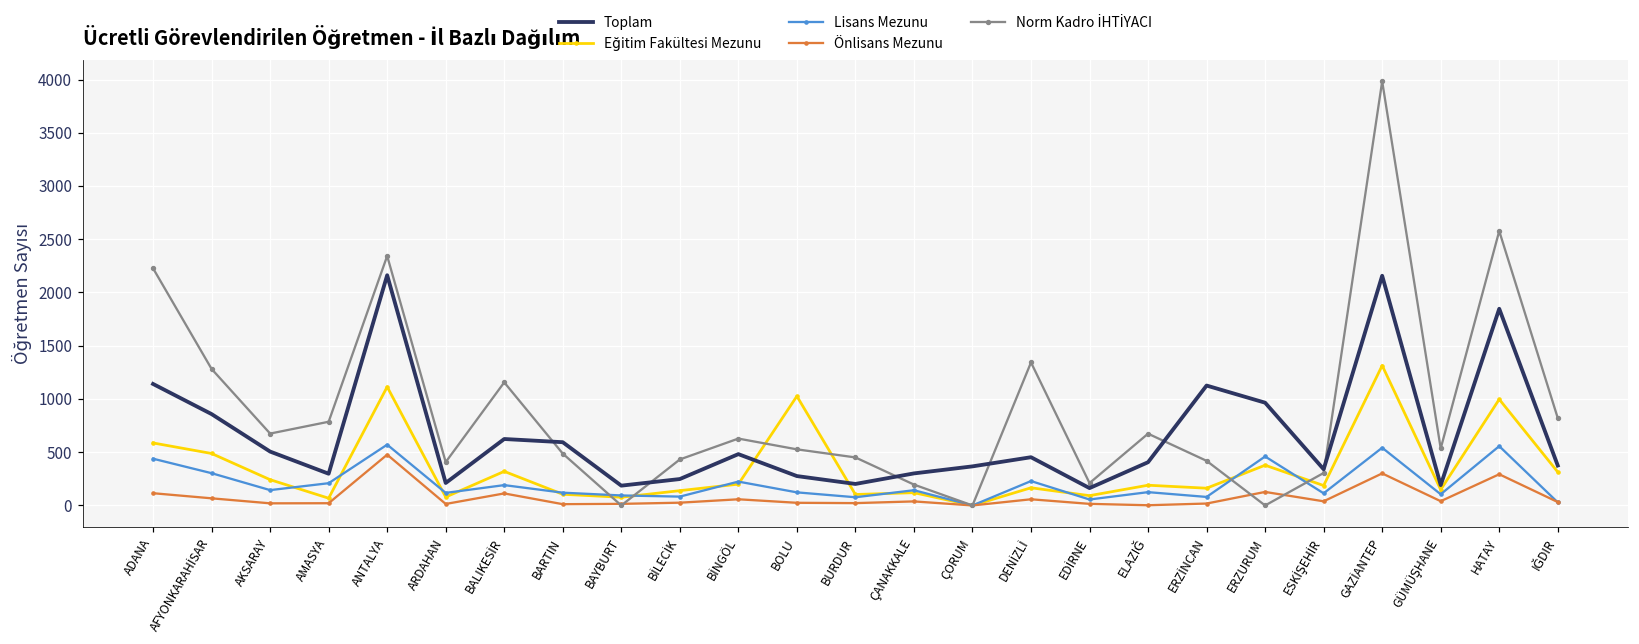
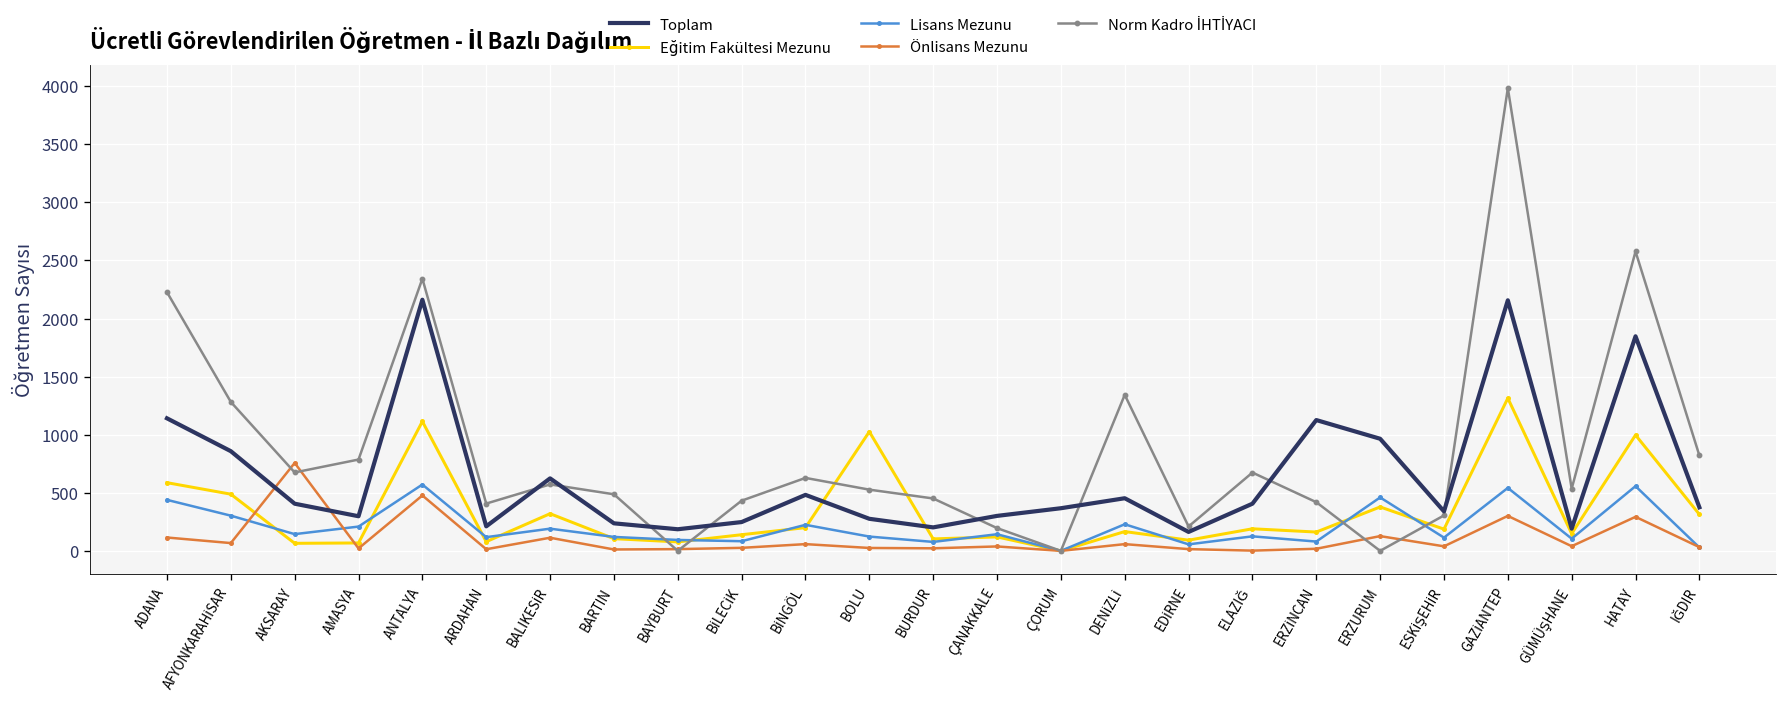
  {
    "Toplam": {
      "ADANA": 1100,
      "AFYONKARAHİSAR": 900,
-     "AKSARAY": 500,
+     "AKSARAY": 400,
      "AMASYA": 300,
      "ANTALYA": 2200,
      "ARDAHAN": 200,
      "BALIKESİR": 600,
-     "BARTIN": 600,
+     "BARTIN": 200,
      "BAYBURT": 200,
      "BİLECİK": 200,
      "BİNGÖL": 500,
      "BOLU": 300,
      "BURDUR": 200,
      "ÇANAKKALE": 300,
      "ÇORUM": 400,
      "DENİZLİ": 500,
      "EDİRNE": 200,
      "ELAZIĞ": 400,
      "ERZİNCAN": 1100,
      "ERZURUM": 1000,
      "ESKİŞEHİR": 300,
      "GAZİANTEP": 2200,
      "GÜMÜŞHANE": 200,
      "HATAY": 1800,
      "IĞDIR": 400
    },
    "Eğitim Fakültesi Mezunu": {
      "ADANA": 600,
      "AFYONKARAHİSAR": 500,
-     "AKSARAY": 200,
+     "AKSARAY": 100,
      "AMASYA": 100,
      "ANTALYA": 1100,
      "ARDAHAN": 100,
      "BALIKESİR": 300,
      "BİLECİK": 100,
      "BOLU": 1000,
      "BURDUR": 100,
      "DENİZLİ": 200,
      "EDİRNE": 100,
      "ELAZIĞ": 200,
      "ERZİNCAN": 200,
      "ERZURUM": 400,
      "ESKİŞEHİR": 200,
      "GAZİANTEP": 1300,
      "GÜMÜŞHANE": 100,
      "HATAY": 1000,
      "IĞDIR": 300
    },
    "Lisans Mezunu": {
      "ADANA": 400,
      "AFYONKARAHİSAR": 300,
      "AKSARAY": 100,
      "AMASYA": 200,
      "ANTALYA": 600,
      "ARDAHAN": 100,
      "BALIKESİR": 200,
      "BİLECİK": 100,
      "BOLU": 100,
      "BURDUR": 100,
      "DENİZLİ": 200,
      "EDİRNE": 100,
      "ELAZIĞ": 100,
      "ERZİNCAN": 100,
      "ERZURUM": 500,
      "ESKİŞEHİR": 100,
      "GAZİANTEP": 500,
      "GÜMÜŞHANE": 100,
      "HATAY": 600
    },
    "Önlisans Mezunu": {
      "ADANA": 100,
      "AFYONKARAHİSAR": 100,
-     "AKSARAY": 0,
+     "AKSARAY": 800,
      "AMASYA": 0,
      "ANTALYA": 500,
      "ARDAHAN": 0,
      "BALIKESİR": 100,
      "BARTIN": 0,
      "BİLECİK": 0,
      "BİNGÖL": 100,
      "BOLU": 0,
      "BURDUR": 0,
      "ÇANAKKALE": 0,
      "DENİZLİ": 100,
      "EDİRNE": 0,
      "ELAZIĞ": 0,
      "ERZİNCAN": 0,
      "ERZURUM": 100,
      "ESKİŞEHİR": 0,
      "GAZİANTEP": 300,
      "GÜMÜŞHANE": 0,
      "HATAY": 300
    },
    "Norm Kadro İHTİYACI": {
      "ADANA": 2200,
      "AFYONKARAHİSAR": 1300,
      "AKSARAY": 700,
      "AMASYA": 800,
      "ANTALYA": 2300,
      "ARDAHAN": 400,
-     "BALIKESİR": 1200,
+     "BALIKESİR": 600,
      "BARTIN": 500,
      "BİLECİK": 400,
      "BİNGÖL": 600,
      "BOLU": 500,
      "BURDUR": 500,
      "ÇANAKKALE": 200,
      "DENİZLİ": 1300,
      "EDİRNE": 200,
      "ELAZIĞ": 700,
      "ERZİNCAN": 400,
      "ERZURUM": 0,
      "ESKİŞEHİR": 300,
      "GAZİANTEP": 4000,
      "GÜMÜŞHANE": 500,
      "HATAY": 2600,
      "IĞDIR": 800
    }
  }
